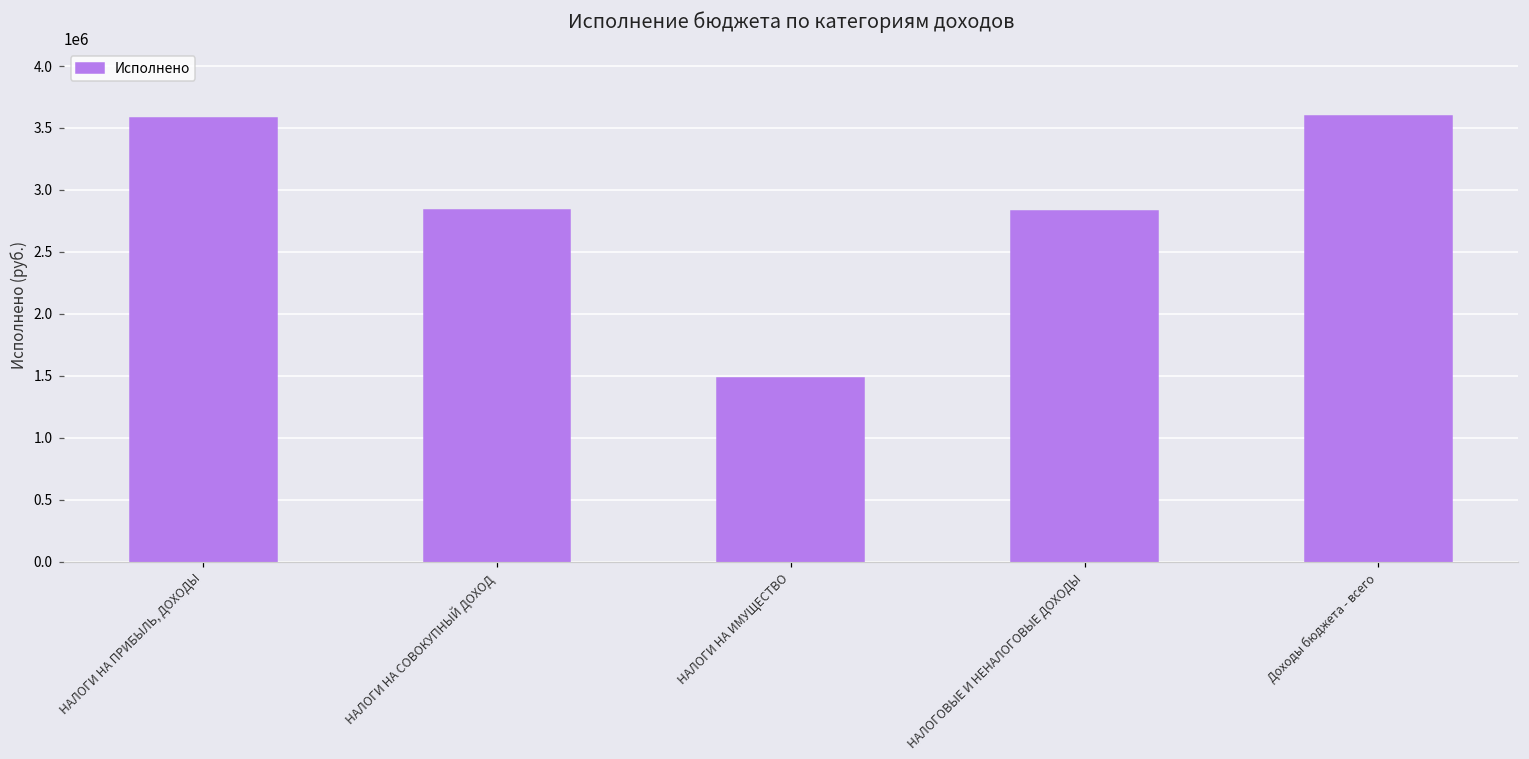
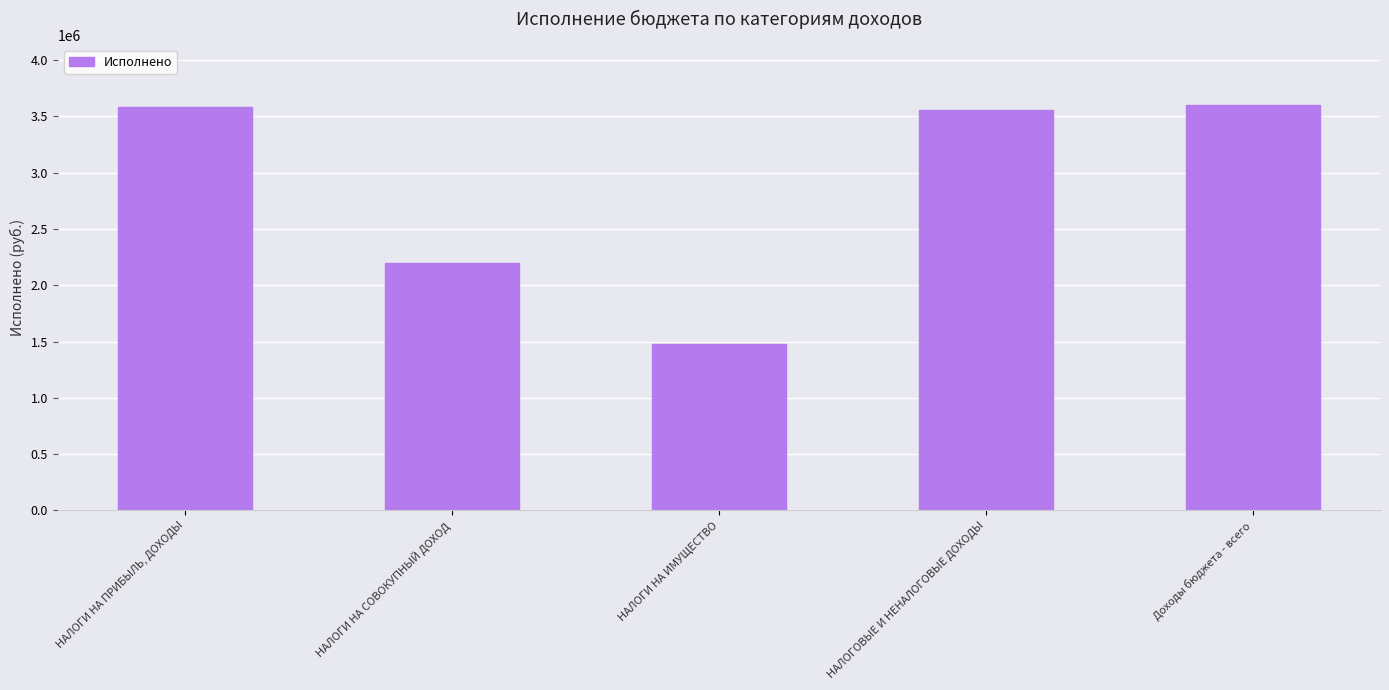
  {
    "НАЛОГИ НА ПРИБЫЛЬ, ДОХОДЫ": 3580000,
-   "НАЛОГИ НА СОВОКУПНЫЙ ДОХОД": 2840000,
+   "НАЛОГИ НА СОВОКУПНЫЙ ДОХОД": 2200000,
    "НАЛОГИ НА ИМУЩЕСТВО": 1480000,
-   "НАЛОГОВЫЕ И НЕНАЛОГОВЫЕ ДОХОДЫ": 2830000,
+   "НАЛОГОВЫЕ И НЕНАЛОГОВЫЕ ДОХОДЫ": 3560000,
    "Доходы бюджета - всего": 3600000
  }
